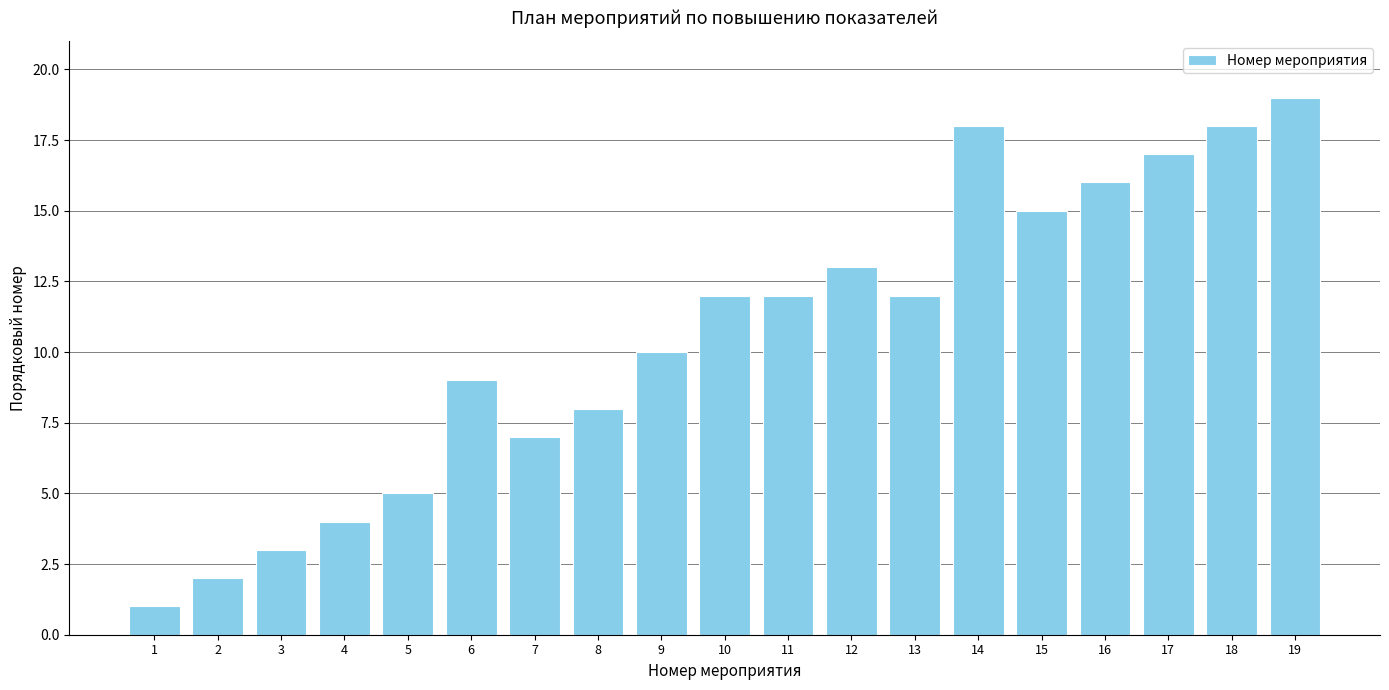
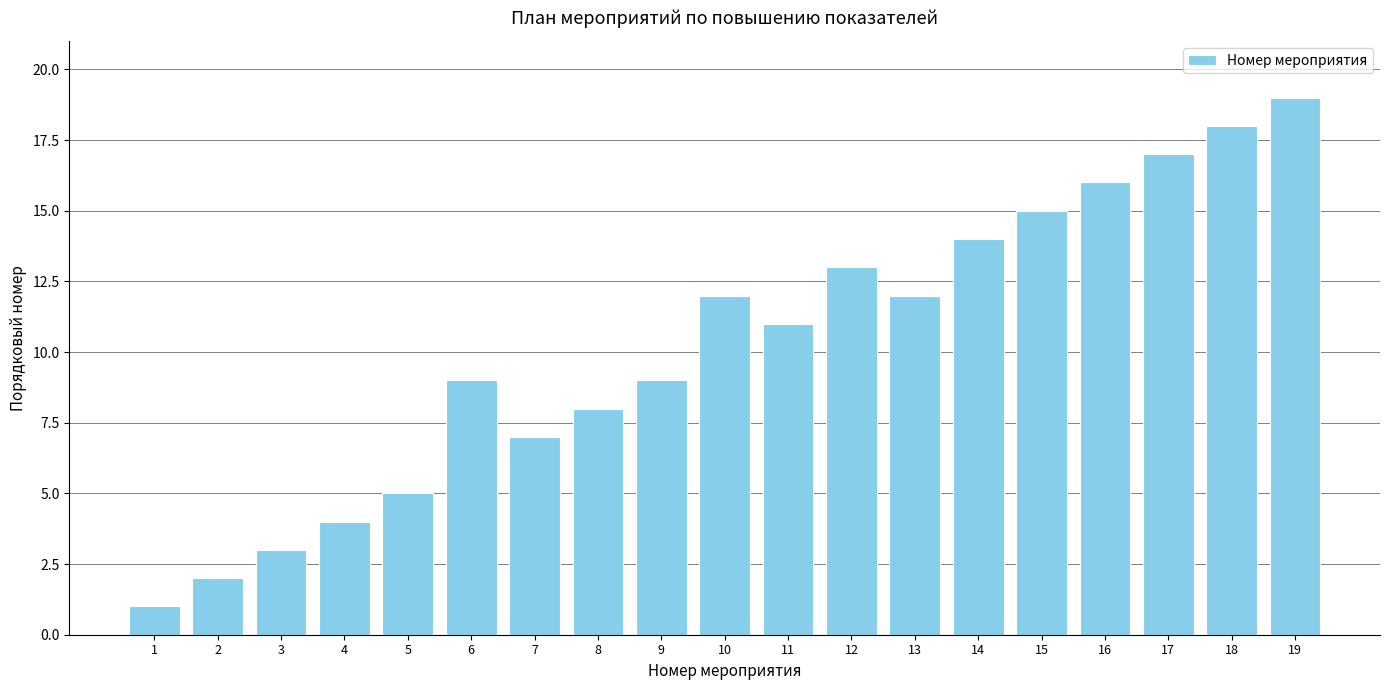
  {
    "1": 1,
    "2": 2,
    "3": 3,
    "4": 4,
    "5": 5,
    "6": 9,
    "7": 7,
    "8": 8,
-   "9": 10,
+   "9": 9,
    "10": 12,
-   "11": 12,
+   "11": 11,
    "12": 13,
    "13": 12,
-   "14": 18,
+   "14": 14,
    "15": 15,
    "16": 16,
    "17": 17,
    "18": 18,
    "19": 19
  }
